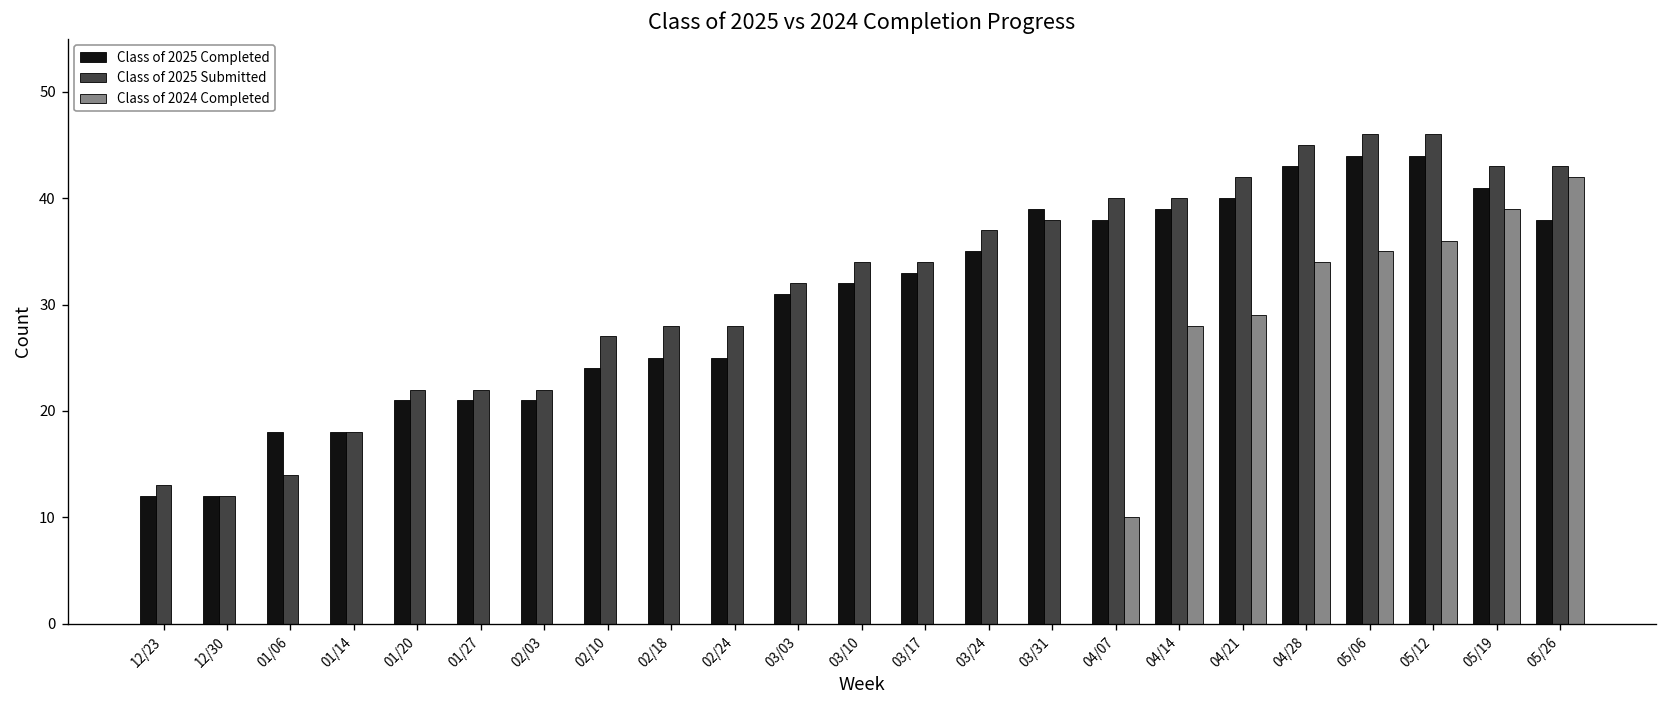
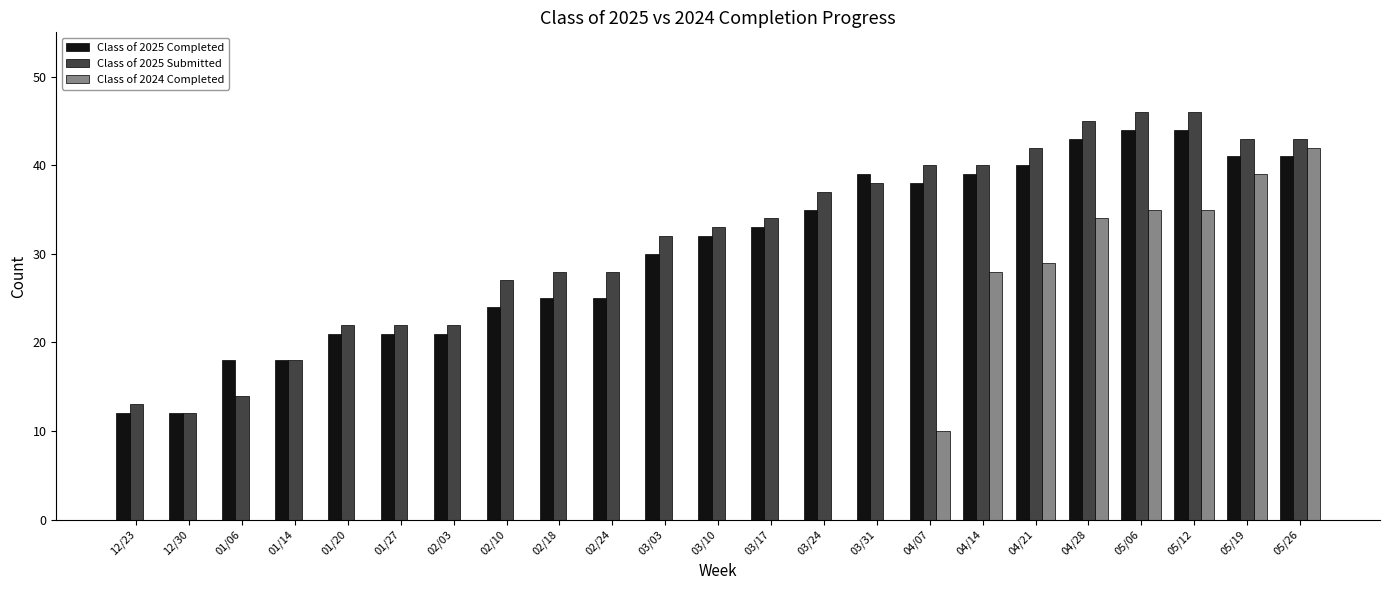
  {
    "Class of 2025 Completed": {
      "12/23": 12,
      "12/30": 12,
      "01/06": 18,
      "01/14": 18,
      "01/20": 21,
      "01/27": 21,
      "02/03": 21,
      "02/10": 24,
      "02/18": 25,
      "02/24": 25,
-     "03/03": 31,
+     "03/03": 30,
      "03/10": 32,
      "03/17": 33,
      "03/24": 35,
      "03/31": 39,
      "04/07": 38,
      "04/14": 39,
      "04/21": 40,
      "04/28": 43,
      "05/06": 44,
      "05/12": 44,
      "05/19": 41,
-     "05/26": 38
+     "05/26": 41
    },
    "Class of 2025 Submitted": {
      "12/23": 13,
      "12/30": 12,
      "01/06": 14,
      "01/14": 18,
      "01/20": 22,
      "01/27": 22,
      "02/03": 22,
      "02/10": 27,
      "02/18": 28,
      "02/24": 28,
      "03/03": 32,
-     "03/10": 34,
+     "03/10": 33,
      "03/17": 34,
      "03/24": 37,
      "03/31": 38,
      "04/07": 40,
      "04/14": 40,
      "04/21": 42,
      "04/28": 45,
      "05/06": 46,
      "05/12": 46,
      "05/19": 43,
      "05/26": 43
    },
    "Class of 2024 Completed": {
      "12/23": 0,
      "12/30": 0,
      "01/06": 0,
      "01/14": 0,
      "01/20": 0,
      "01/27": 0,
      "02/03": 0,
      "02/10": 0,
      "02/18": 0,
      "02/24": 0,
      "03/03": 0,
      "03/10": 0,
      "03/17": 0,
      "03/24": 0,
      "03/31": 0,
      "04/07": 10,
      "04/14": 28,
      "04/21": 29,
      "04/28": 34,
      "05/06": 35,
-     "05/12": 36,
+     "05/12": 35,
      "05/19": 39,
      "05/26": 42
    }
  }
